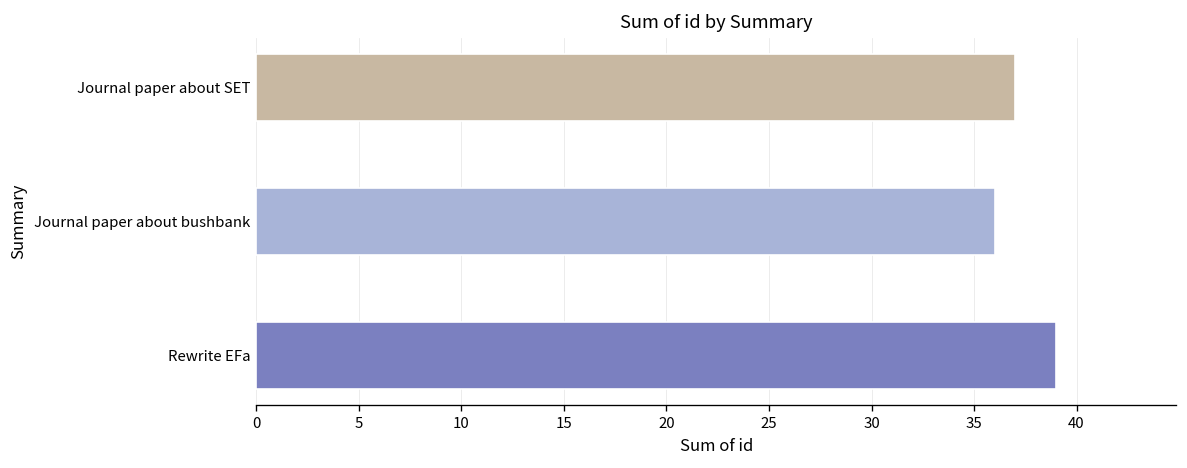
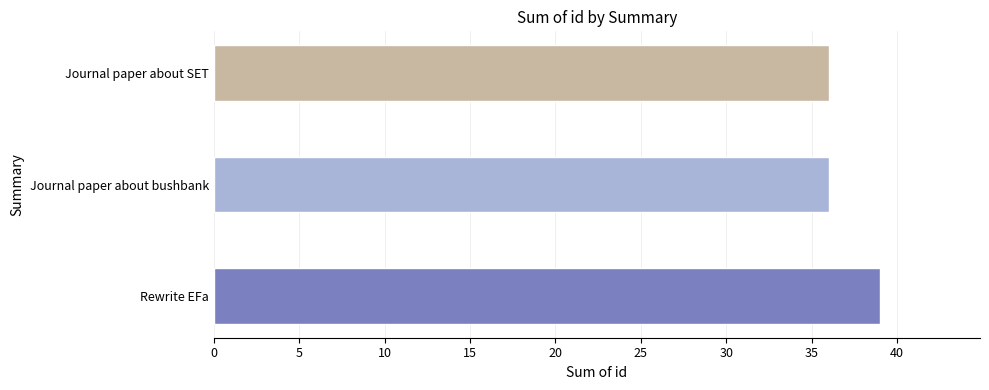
  {
-   "Journal paper about SET": 37,
+   "Journal paper about SET": 36,
    "Journal paper about bushbank": 36,
    "Rewrite EFa": 39
  }
